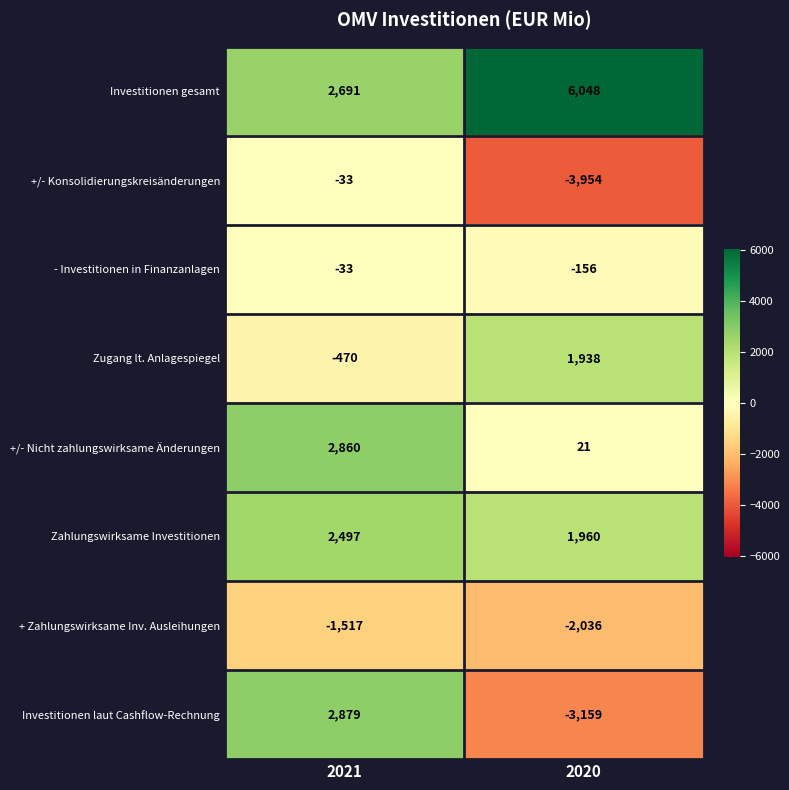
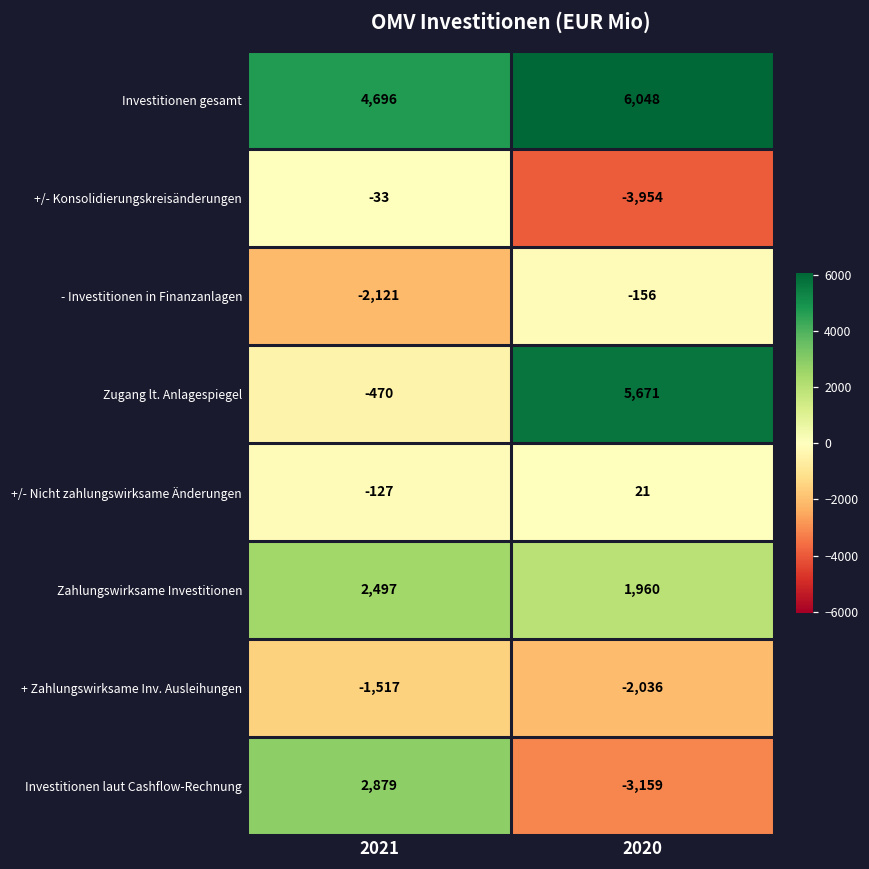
  {
    "Investitionen gesamt": {
-     "2021": "2,691",
+     "2021": "4,696",
      "2020": "6,048"
    },
    "+/- Konsolidierungskreisänderungen": {
      "2021": "-33",
      "2020": "-3,954"
    },
    "- Investitionen in Finanzanlagen": {
-     "2021": "-33",
+     "2021": "-2,121",
      "2020": "-156"
    },
    "Zugang lt. Anlagespiegel": {
      "2021": "-470",
-     "2020": "1,938"
+     "2020": "5,671"
    },
    "+/- Nicht zahlungswirksame Änderungen": {
-     "2021": "2,860",
+     "2021": "-127",
      "2020": "21"
    },
    "Zahlungswirksame Investitionen": {
      "2021": "2,497",
      "2020": "1,960"
    },
    "+ Zahlungswirksame Inv. Ausleihungen": {
      "2021": "-1,517",
      "2020": "-2,036"
    },
    "Investitionen laut Cashflow-Rechnung": {
      "2021": "2,879",
      "2020": "-3,159"
    }
  }
